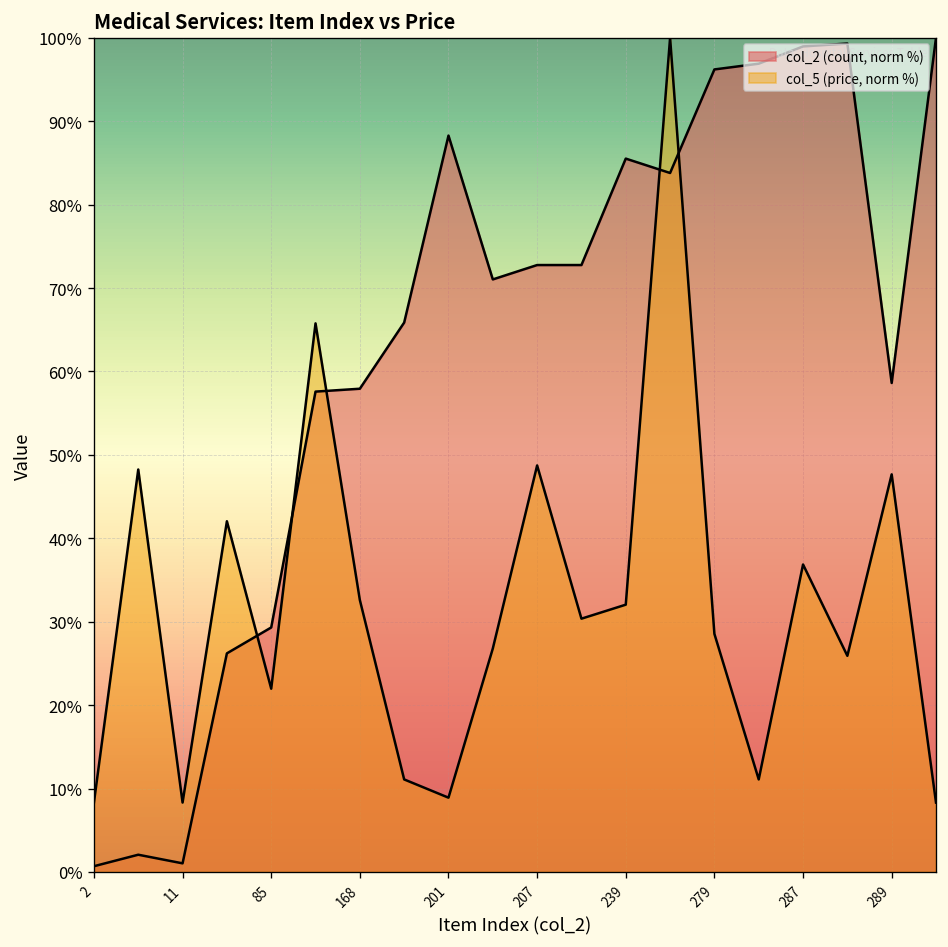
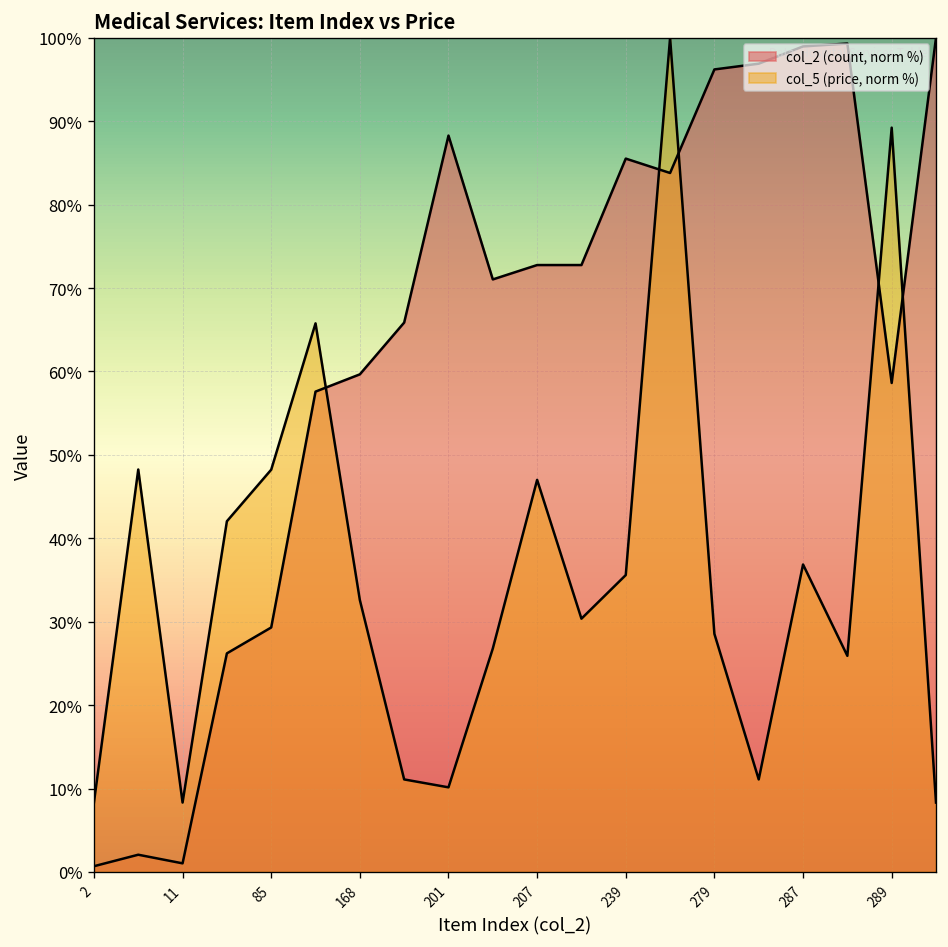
  {
    "col_2 (count, norm %)": {
      "2": "1%",
      "11": "1%",
      "85": "29%",
-     "168": "58%",
+     "168": "60%",
      "201": "88%",
      "207": "73%",
      "239": "86%",
      "279": "96%",
      "289": "59%"
    },
    "col_5 (price, norm %)": {
      "2": "8%",
      "11": "8%",
-     "85": "22%",
+     "85": "48%",
      "168": "33%",
-     "201": "9%",
-     "207": "49%",
-     "239": "32%",
+     "201": "10%",
+     "207": "47%",
+     "239": "36%",
      "279": "29%",
      "287": "37%",
-     "289": "48%"
+     "289": "89%"
    }
  }
